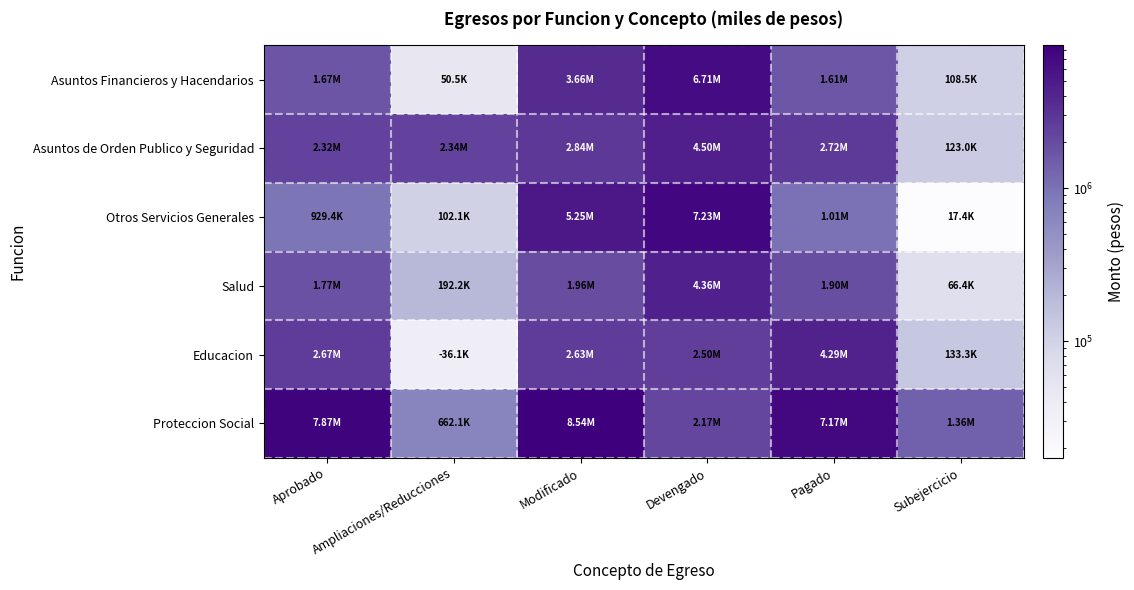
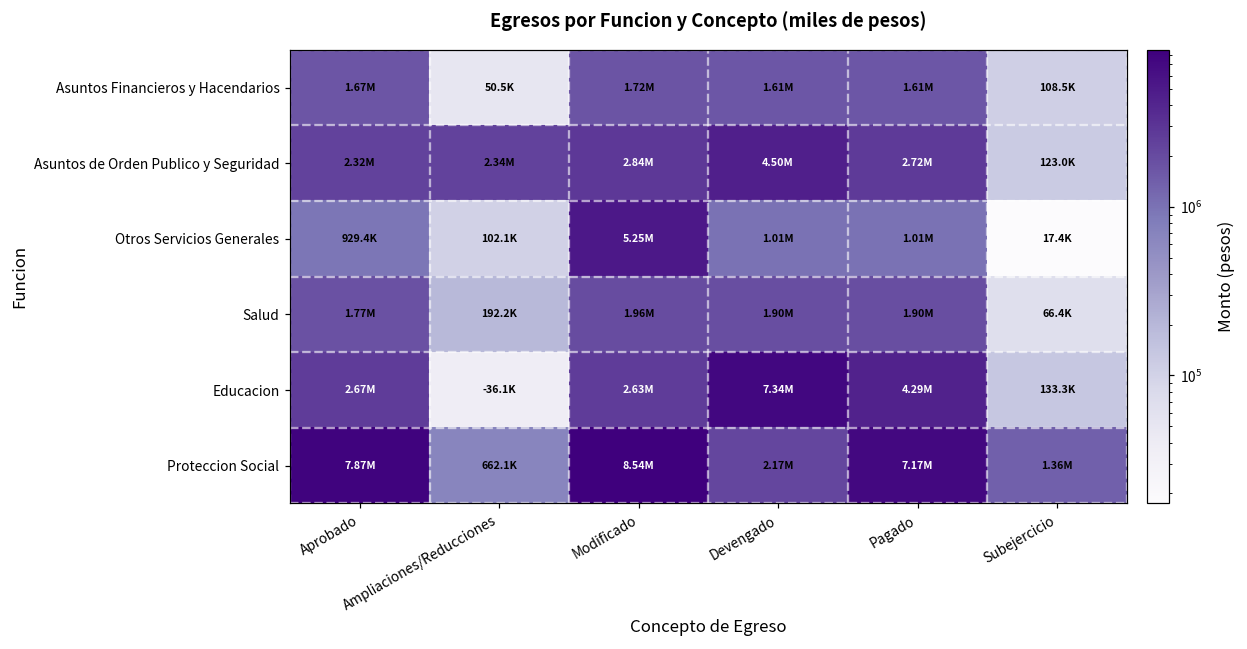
  {
    "Asuntos Financieros y Hacendarios": {
      "Aprobado": "1.67M",
      "Ampliaciones/Reducciones": "50.5K",
-     "Modificado": "3.66M",
-     "Devengado": "6.71M",
+     "Modificado": "1.72M",
+     "Devengado": "1.61M",
      "Pagado": "1.61M",
      "Subejercicio": "108.5K"
    },
    "Asuntos de Orden Publico y Seguridad": {
      "Aprobado": "2.32M",
      "Ampliaciones/Reducciones": "2.34M",
      "Modificado": "2.84M",
      "Devengado": "4.50M",
      "Pagado": "2.72M",
      "Subejercicio": "123.0K"
    },
    "Otros Servicios Generales": {
      "Aprobado": "929.4K",
      "Ampliaciones/Reducciones": "102.1K",
      "Modificado": "5.25M",
-     "Devengado": "7.23M",
+     "Devengado": "1.01M",
      "Pagado": "1.01M",
      "Subejercicio": "17.4K"
    },
    "Salud": {
      "Aprobado": "1.77M",
      "Ampliaciones/Reducciones": "192.2K",
      "Modificado": "1.96M",
-     "Devengado": "4.36M",
+     "Devengado": "1.90M",
      "Pagado": "1.90M",
      "Subejercicio": "66.4K"
    },
    "Educacion": {
      "Aprobado": "2.67M",
      "Ampliaciones/Reducciones": "-36.1K",
      "Modificado": "2.63M",
-     "Devengado": "2.50M",
+     "Devengado": "7.34M",
      "Pagado": "4.29M",
      "Subejercicio": "133.3K"
    },
    "Proteccion Social": {
      "Aprobado": "7.87M",
      "Ampliaciones/Reducciones": "662.1K",
      "Modificado": "8.54M",
      "Devengado": "2.17M",
      "Pagado": "7.17M",
      "Subejercicio": "1.36M"
    }
  }
